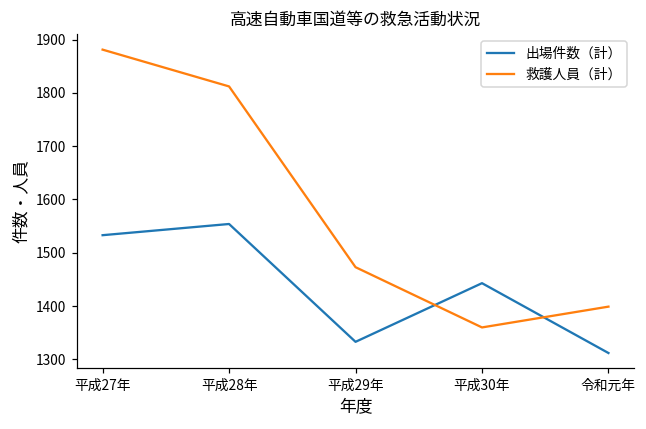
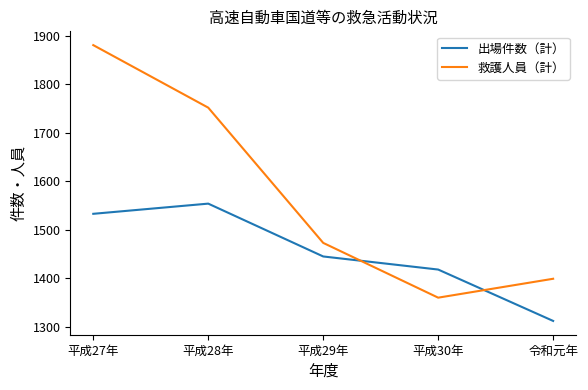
  {
    "出場件数（計）": {
      "平成27年": 1530,
      "平成28年": 1550,
-     "平成29年": 1330,
-     "平成30年": 1440,
+     "平成29年": 1450,
+     "平成30年": 1420,
      "令和元年": 1310
    },
    "救護人員（計）": {
      "平成27年": 1880,
-     "平成28年": 1810,
+     "平成28年": 1750,
      "平成29年": 1470,
      "平成30年": 1360,
      "令和元年": 1400
    }
  }
